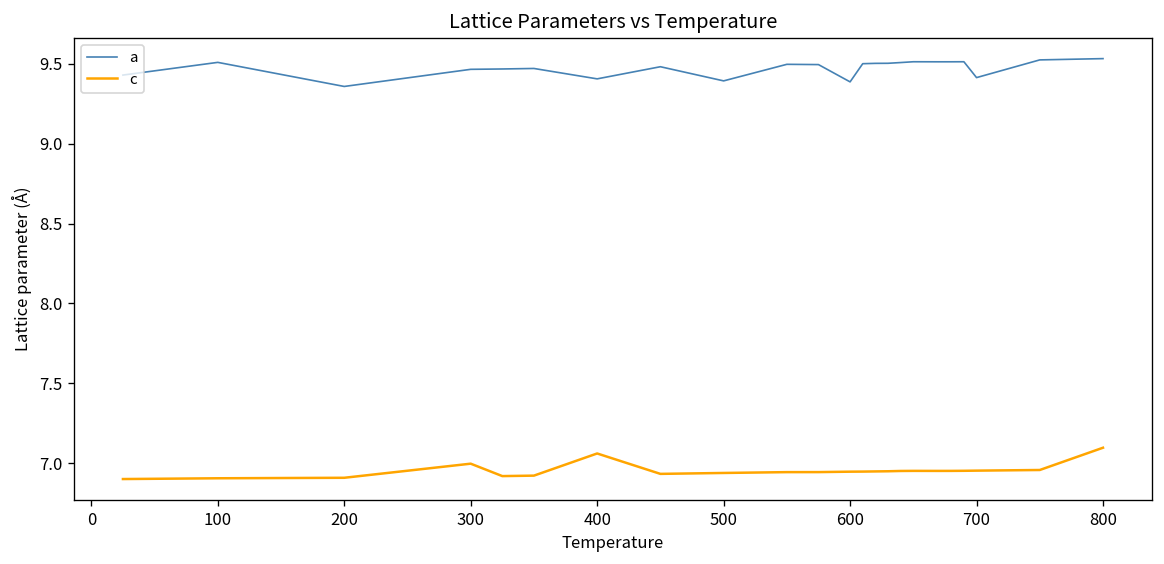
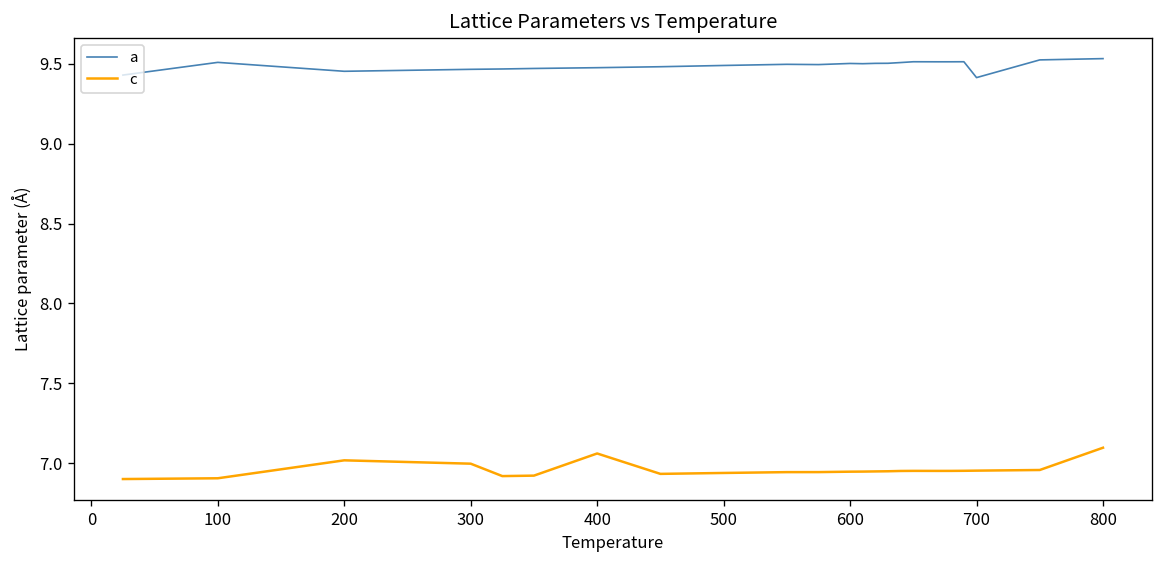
  {
    "a": {
      "100": 9.51,
-     "200": 9.36,
+     "200": 9.45,
      "300": 9.47,
-     "400": 9.41,
-     "500": 9.39,
-     "600": 9.39,
+     "400": 9.48,
+     "500": 9.49,
+     "600": 9.50,
      "700": 9.41,
      "800": 9.53
    },
    "c": {
      "100": 6.90,
-     "200": 6.91,
+     "200": 7.02,
      "300": 7.00,
      "400": 7.06,
      "500": 6.94,
      "600": 6.95,
      "700": 6.95,
      "800": 7.10
    }
  }
